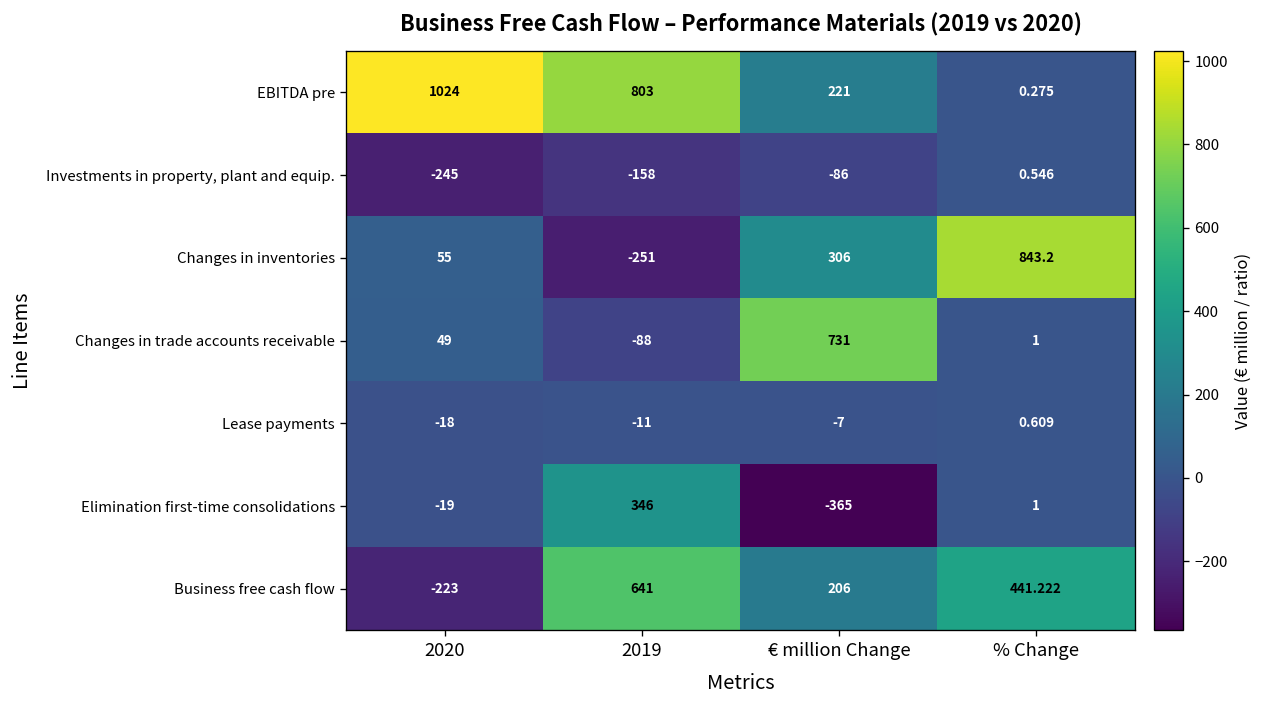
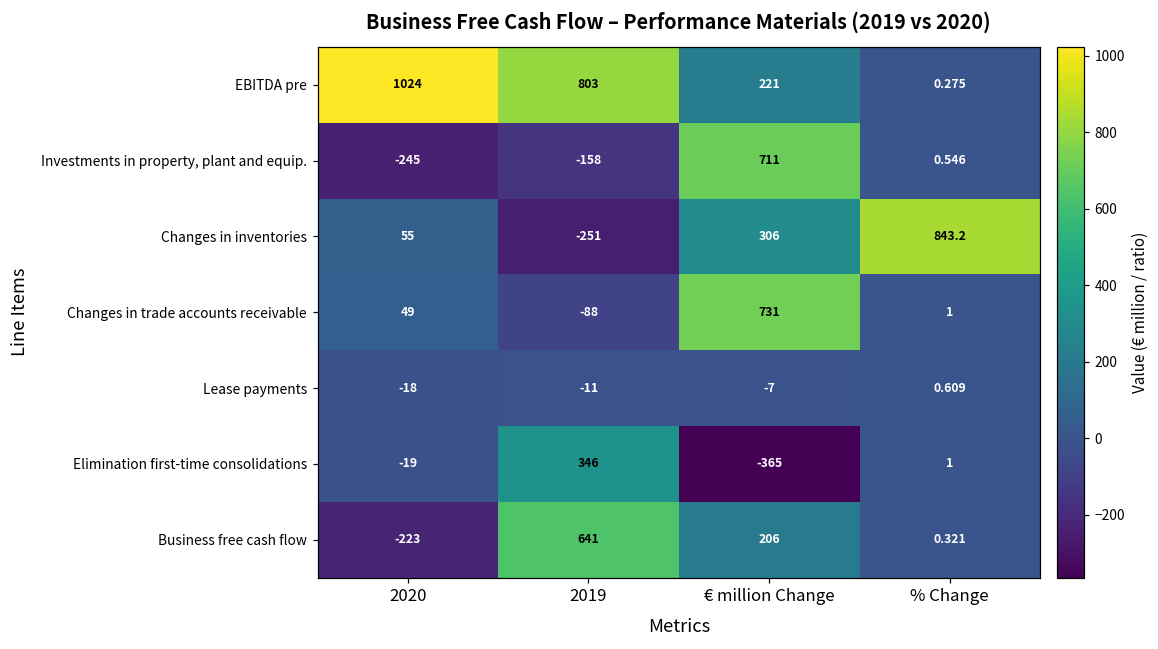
  {
    "EBITDA pre": {
      "2020": 1024,
      "2019": 803,
      "€ million Change": 221,
      "% Change": 0.275
    },
    "Investments in property, plant and equip.": {
      "2020": -245,
      "2019": -158,
-     "€ million Change": -86,
+     "€ million Change": 711,
      "% Change": 0.546
    },
    "Changes in inventories": {
      "2020": 55,
      "2019": -251,
      "€ million Change": 306,
      "% Change": 843.2
    },
    "Changes in trade accounts receivable": {
      "2020": 49,
      "2019": -88,
      "€ million Change": 731,
      "% Change": 1
    },
    "Lease payments": {
      "2020": -18,
      "2019": -11,
      "€ million Change": -7,
      "% Change": 0.609
    },
    "Elimination first-time consolidations": {
      "2020": -19,
      "2019": 346,
      "€ million Change": -365,
      "% Change": 1
    },
    "Business free cash flow": {
      "2020": -223,
      "2019": 641,
      "€ million Change": 206,
-     "% Change": 441.222
+     "% Change": 0.321
    }
  }
